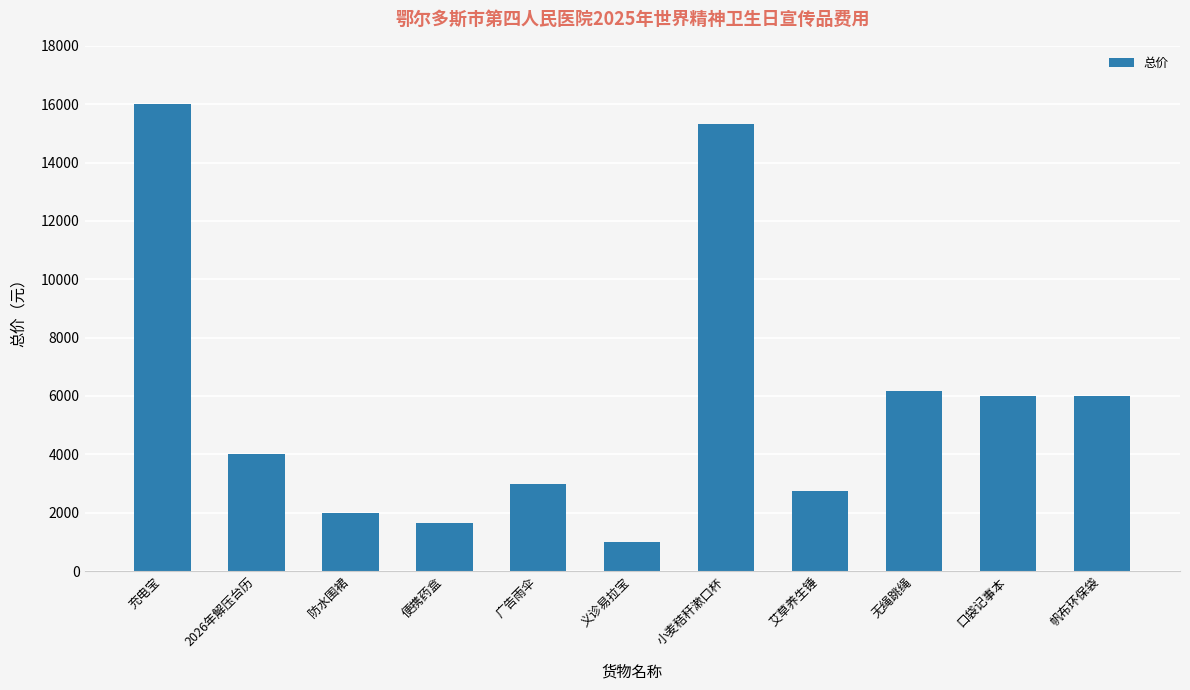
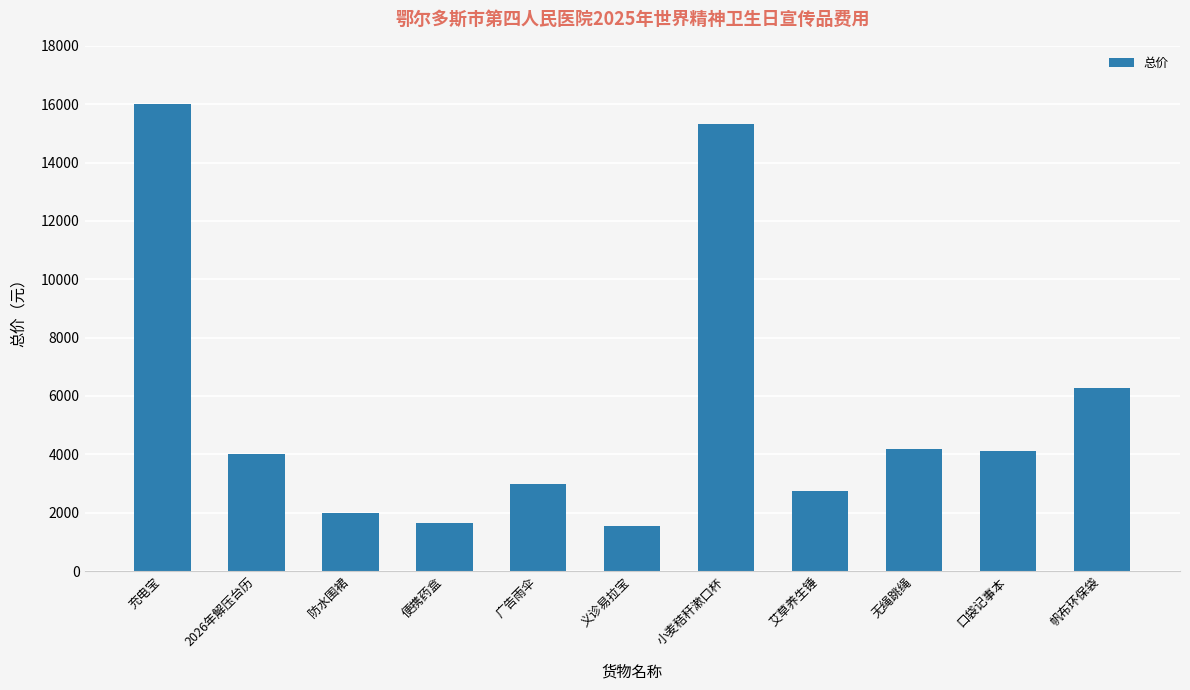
  {
    "充电宝": 16000,
    "2026年解压台历": 4000,
    "防水围裙": 2000,
    "便携药盒": 1700,
    "广告雨伞": 3000,
-   "义诊易拉宝": 1000,
+   "义诊易拉宝": 1500,
    "小麦秸秆漱口杯": 15300,
    "艾草养生锤": 2800,
-   "无绳跳绳": 6200,
-   "口袋记事本": 6000,
-   "帆布环保袋": 6000
+   "无绳跳绳": 4200,
+   "口袋记事本": 4100,
+   "帆布环保袋": 6300
  }
